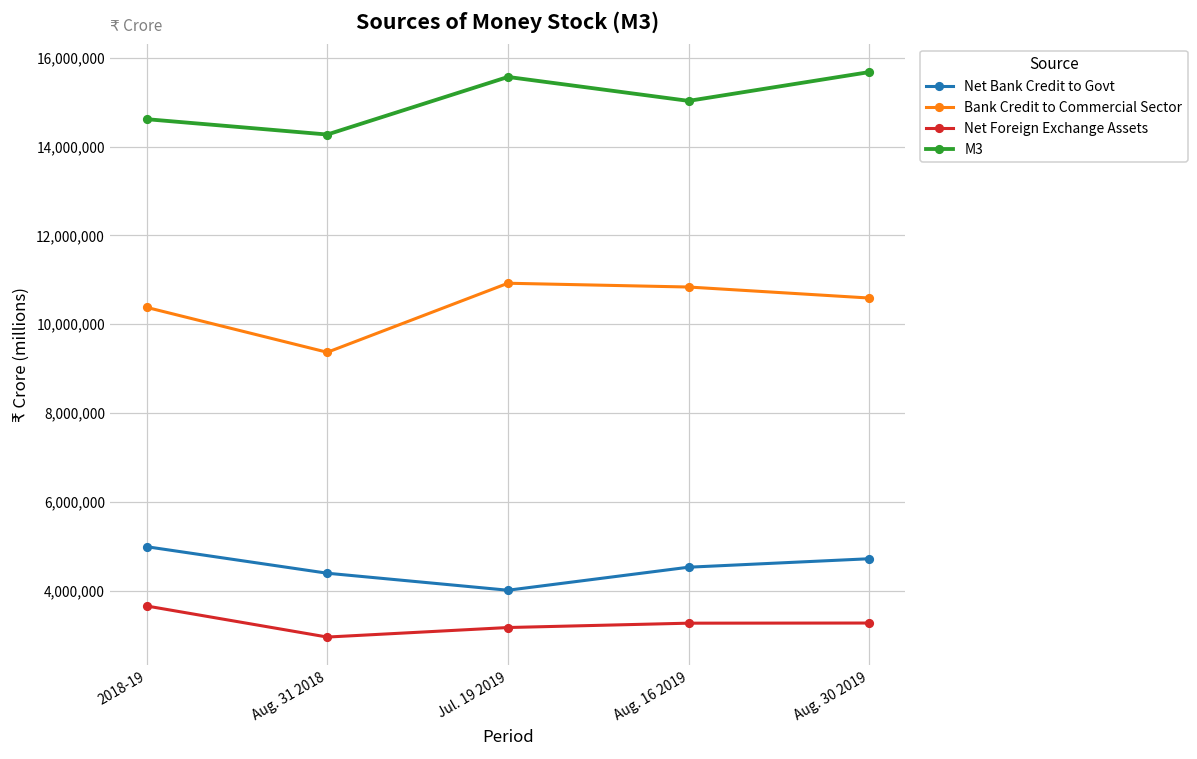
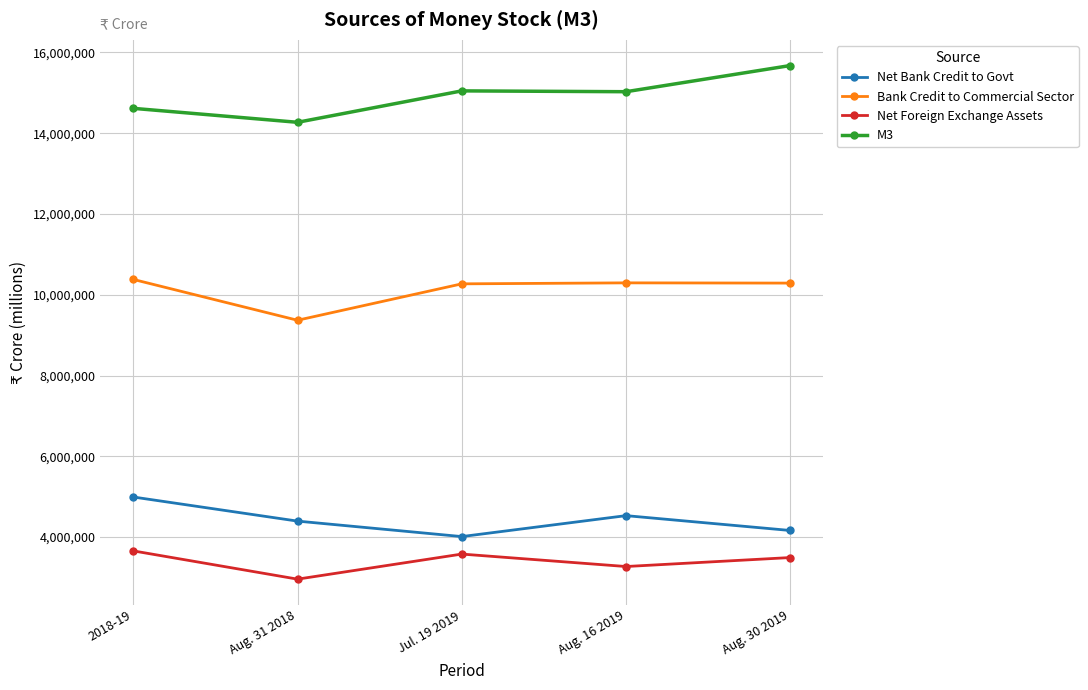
  {
    "Net Bank Credit to Govt": {
      "2018-19": "5,000,000",
      "Aug. 31 2018": "4,400,000",
      "Jul. 19 2019": "4,000,000",
      "Aug. 16 2019": "4,500,000",
-     "Aug. 30 2019": "4,700,000"
+     "Aug. 30 2019": "4,200,000"
    },
    "Bank Credit to Commercial Sector": {
      "2018-19": "10,400,000",
      "Aug. 31 2018": "9,400,000",
-     "Jul. 19 2019": "10,900,000",
-     "Aug. 16 2019": "10,800,000",
-     "Aug. 30 2019": "10,600,000"
+     "Jul. 19 2019": "10,300,000",
+     "Aug. 16 2019": "10,300,000",
+     "Aug. 30 2019": "10,300,000"
    },
    "Net Foreign Exchange Assets": {
      "2018-19": "3,700,000",
      "Aug. 31 2018": "3,000,000",
-     "Jul. 19 2019": "3,200,000",
+     "Jul. 19 2019": "3,600,000",
      "Aug. 16 2019": "3,300,000",
-     "Aug. 30 2019": "3,300,000"
+     "Aug. 30 2019": "3,500,000"
    },
    "M3": {
      "2018-19": "14,600,000",
      "Aug. 31 2018": "14,300,000",
-     "Jul. 19 2019": "15,600,000",
+     "Jul. 19 2019": "15,000,000",
      "Aug. 16 2019": "15,000,000",
      "Aug. 30 2019": "15,700,000"
    }
  }
